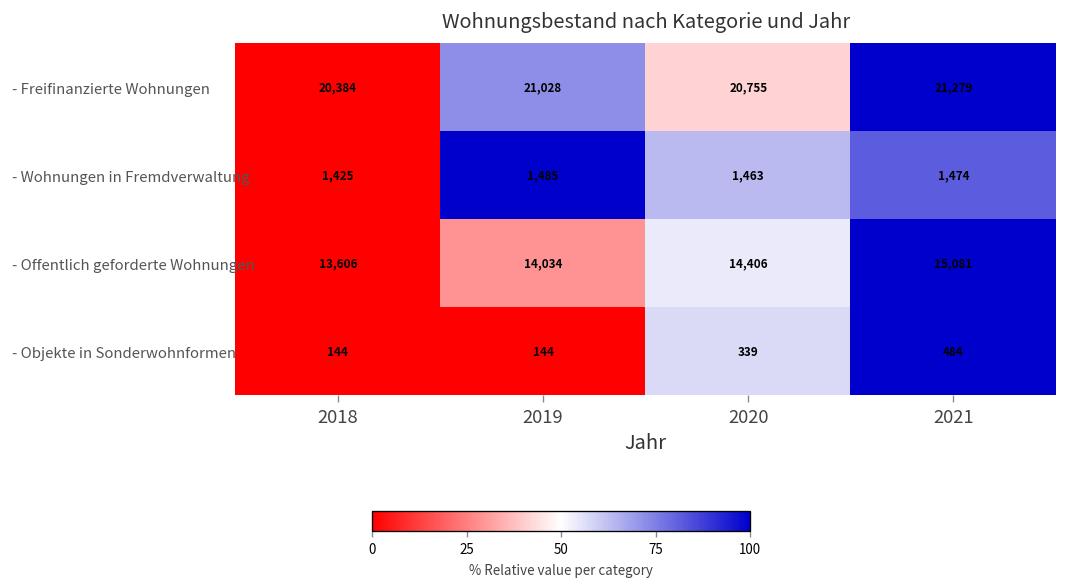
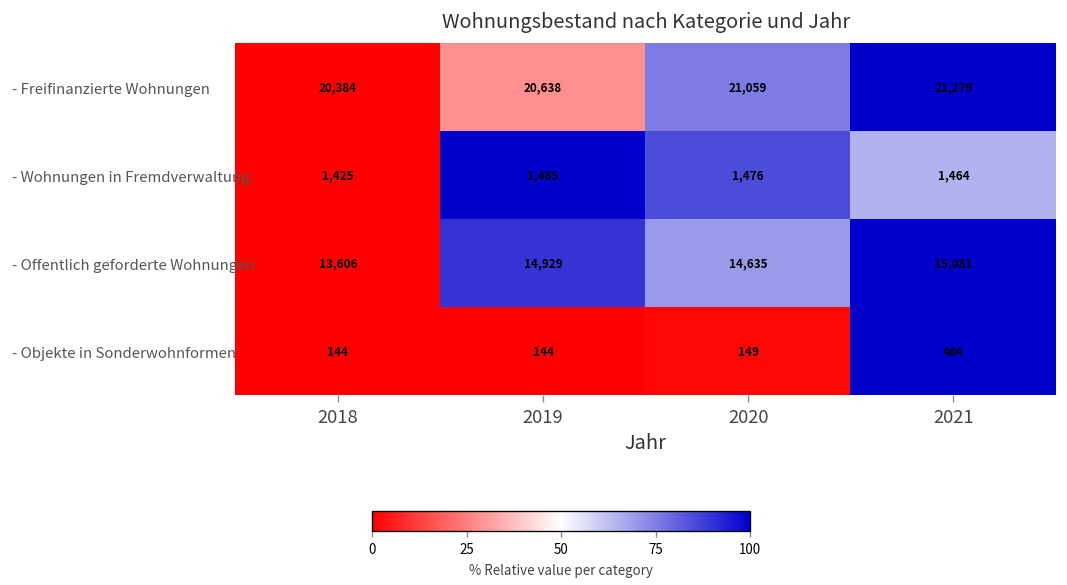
  {
    "- Freifinanzierte Wohnungen": {
      "2018": "20,384",
-     "2019": "21,028",
-     "2020": "20,755",
+     "2019": "20,638",
+     "2020": "21,059",
      "2021": "21,279"
    },
    "- Wohnungen in Fremdverwaltung": {
      "2018": "1,425",
      "2019": "1,485",
-     "2020": "1,463",
-     "2021": "1,474"
+     "2020": "1,476",
+     "2021": "1,464"
    },
    "- Offentlich geforderte Wohnungen": {
      "2018": "13,606",
-     "2019": "14,034",
-     "2020": "14,406",
+     "2019": "14,929",
+     "2020": "14,635",
      "2021": "15,081"
    },
    "- Objekte in Sonderwohnformen": {
      "2018": "144",
      "2019": "144",
-     "2020": "339",
+     "2020": "149",
      "2021": "484"
    }
  }
